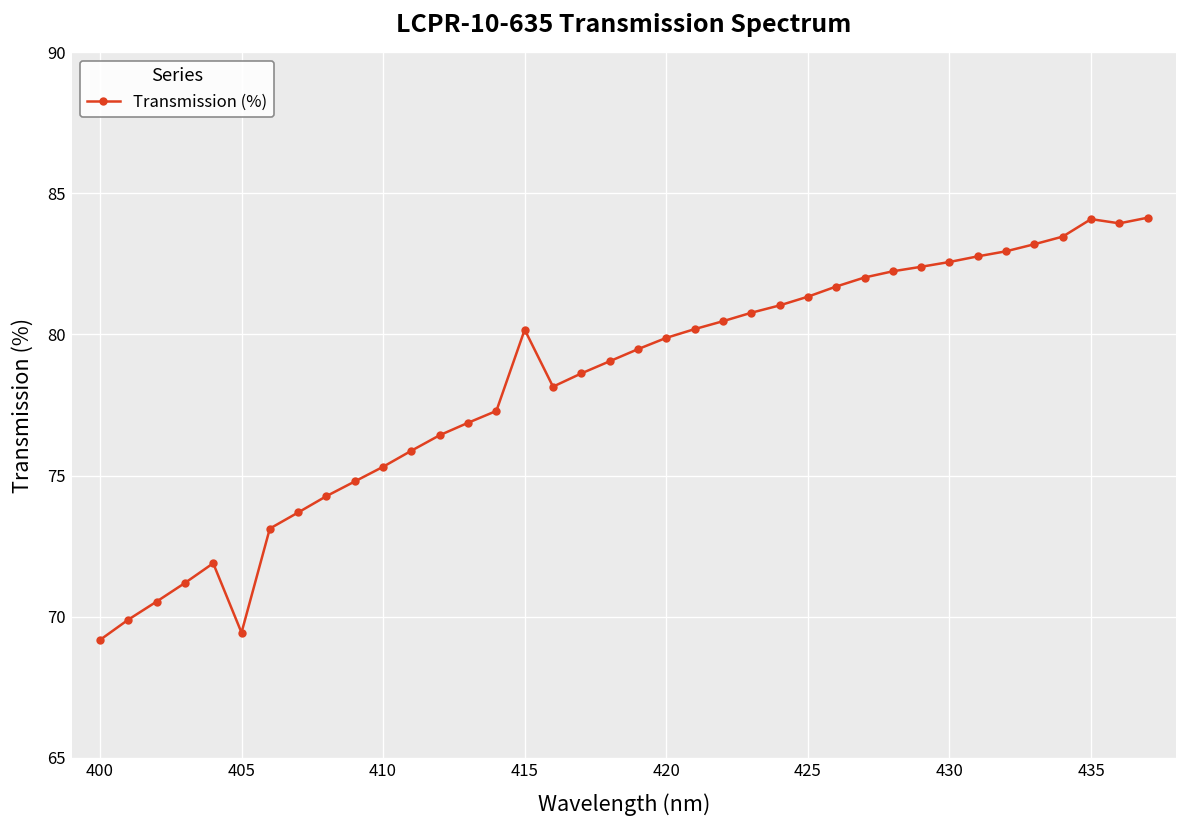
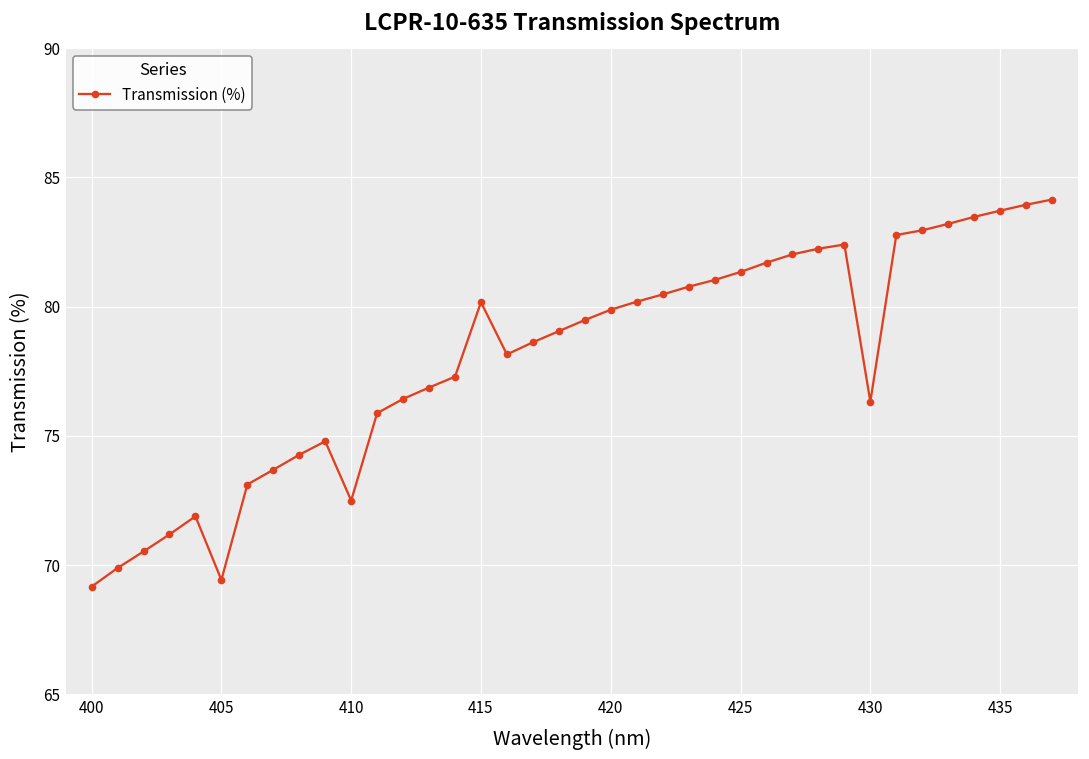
  {
    "400": 69.2,
    "405": 69.4,
-   "410": 75.3,
+   "410": 72.5,
    "415": 80.2,
    "420": 79.9,
    "425": 81.3,
-   "430": 82.6,
-   "435": 84.1
+   "430": 76.3,
+   "435": 83.7
  }
